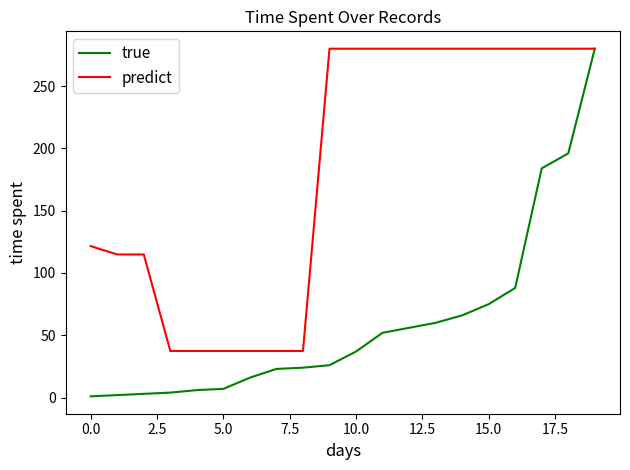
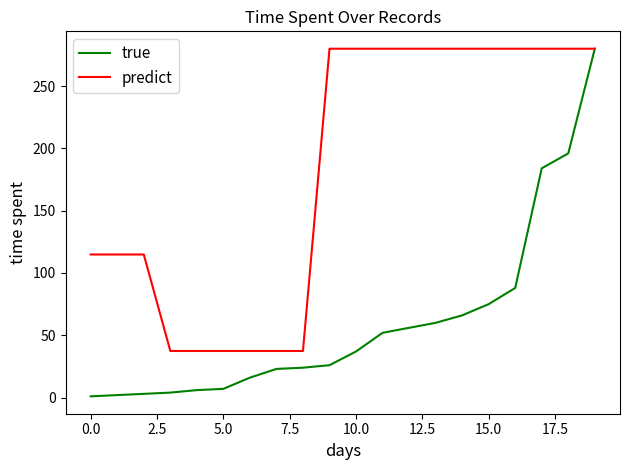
  {
    "true": {
      "0.0": 1,
      "5.0": 7,
      "10.0": 37,
      "15.0": 75
    },
    "predict": {
-     "0.0": 122,
+     "0.0": 115,
      "5.0": 37,
      "10.0": 280,
      "15.0": 280
    }
  }
